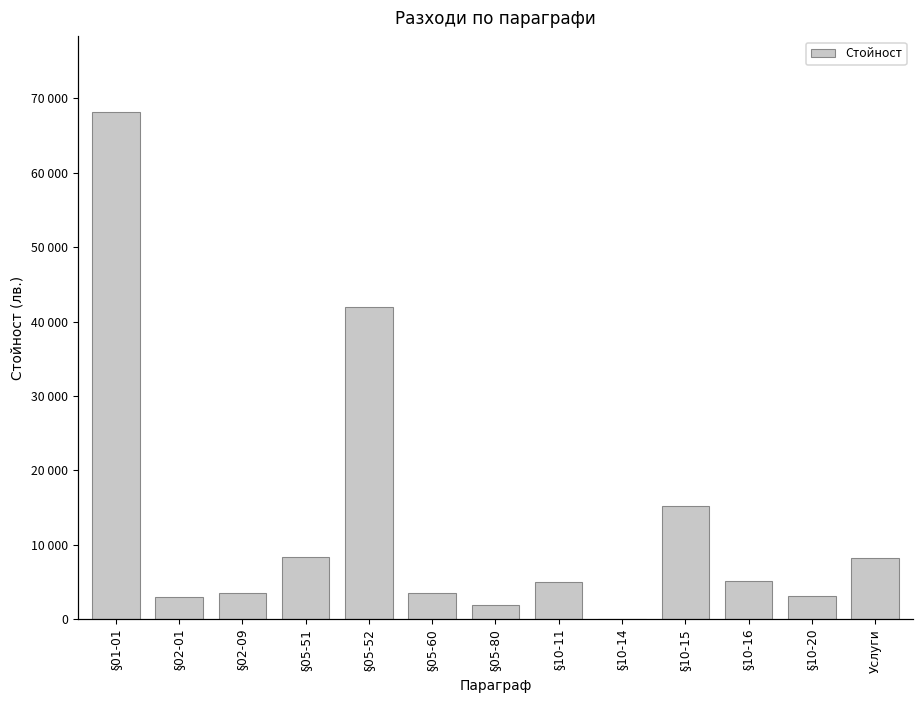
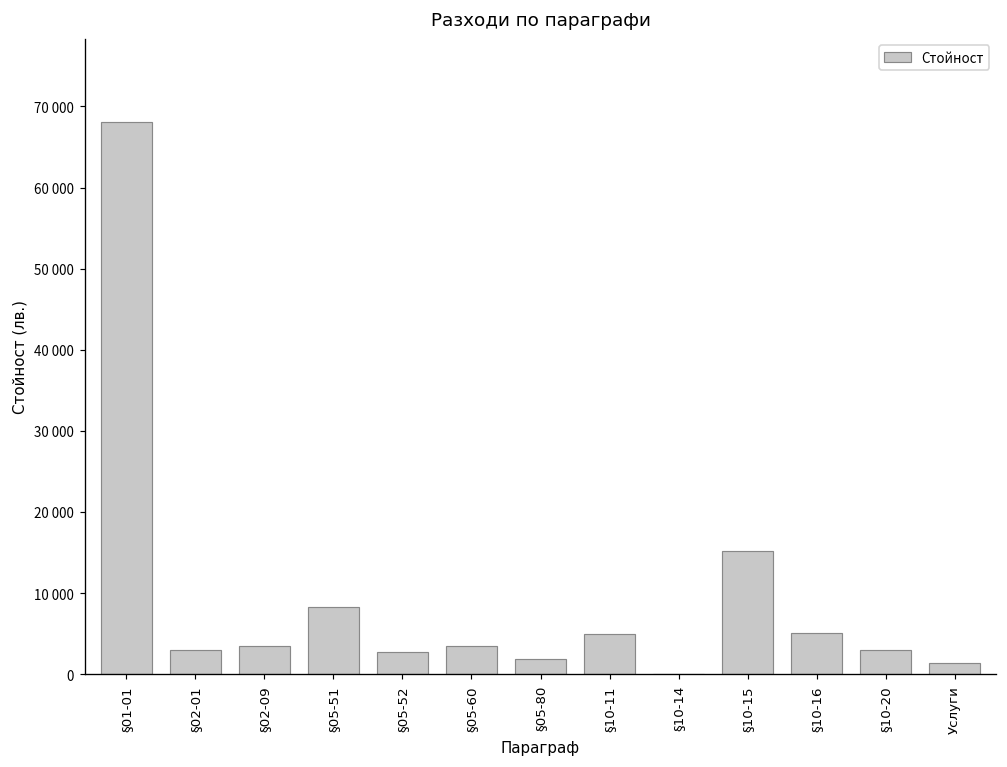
  {
    "§01-01": 68000,
    "§02-01": 3000,
    "§02-09": 3000,
    "§05-51": 8000,
-   "§05-52": 42000,
+   "§05-52": 3000,
    "§05-60": 3000,
    "§05-80": 2000,
    "§10-11": 5000,
    "§10-15": 15000,
    "§10-16": 5000,
    "§10-20": 3000,
-   "Услуги": 8000
+   "Услуги": 1000
  }
